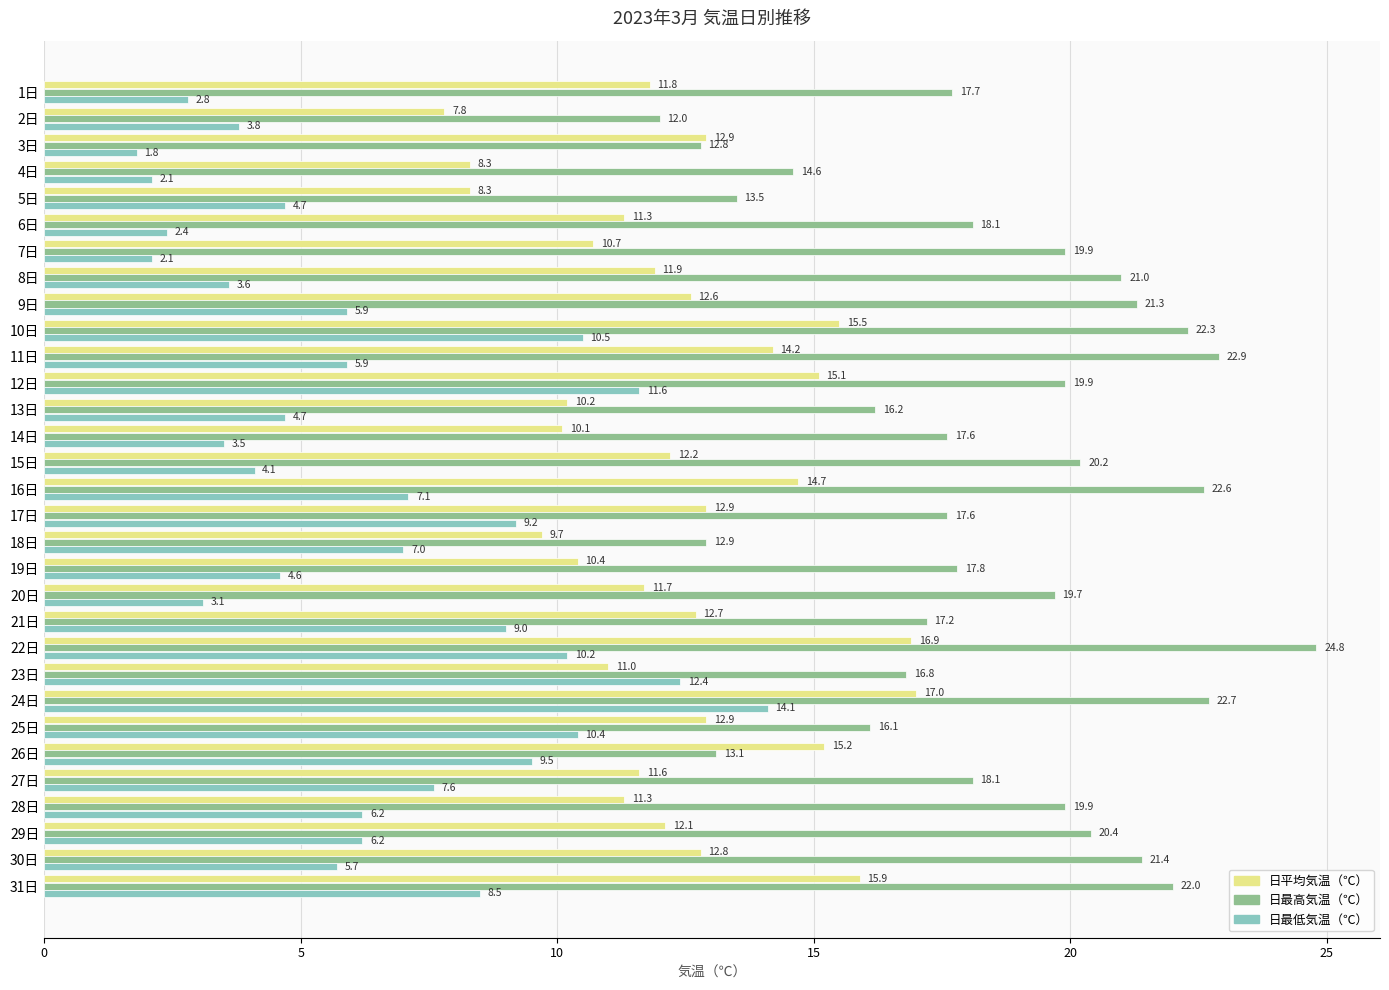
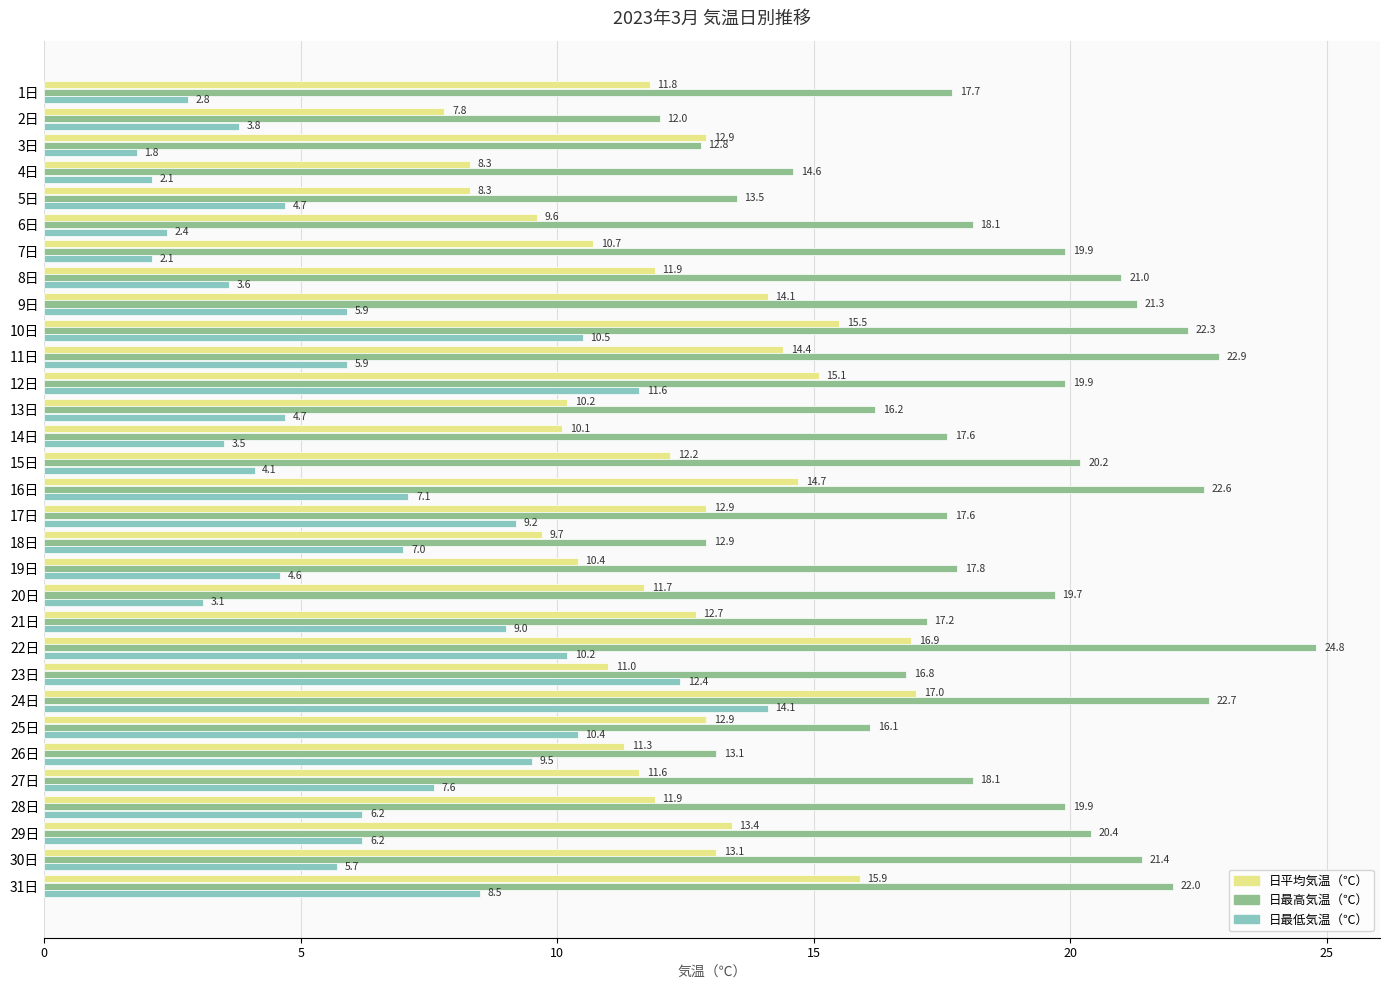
  {
    "日平均気温（℃）": {
      "1日": 11.8,
      "2日": 7.8,
      "4日": 8.3,
      "5日": 8.3,
-     "6日": 11.3,
+     "6日": 9.6,
      "7日": 10.7,
      "8日": 11.9,
-     "9日": 12.6,
+     "9日": 14.1,
      "10日": 15.5,
-     "11日": 14.2,
+     "11日": 14.4,
      "12日": 15.1,
      "13日": 10.2,
      "14日": 10.1,
      "15日": 12.2,
      "16日": 14.7,
      "17日": 12.9,
      "18日": 9.7,
      "19日": 10.4,
      "20日": 11.7,
      "21日": 12.7,
      "22日": 16.9,
      "23日": 11.0,
      "24日": 17.0,
      "25日": 12.9,
-     "26日": 15.2,
+     "26日": 11.3,
      "27日": 11.6,
-     "28日": 11.3,
-     "29日": 12.1,
-     "30日": 12.8,
+     "28日": 11.9,
+     "29日": 13.4,
+     "30日": 13.1,
      "31日": 15.9
    }
  }
